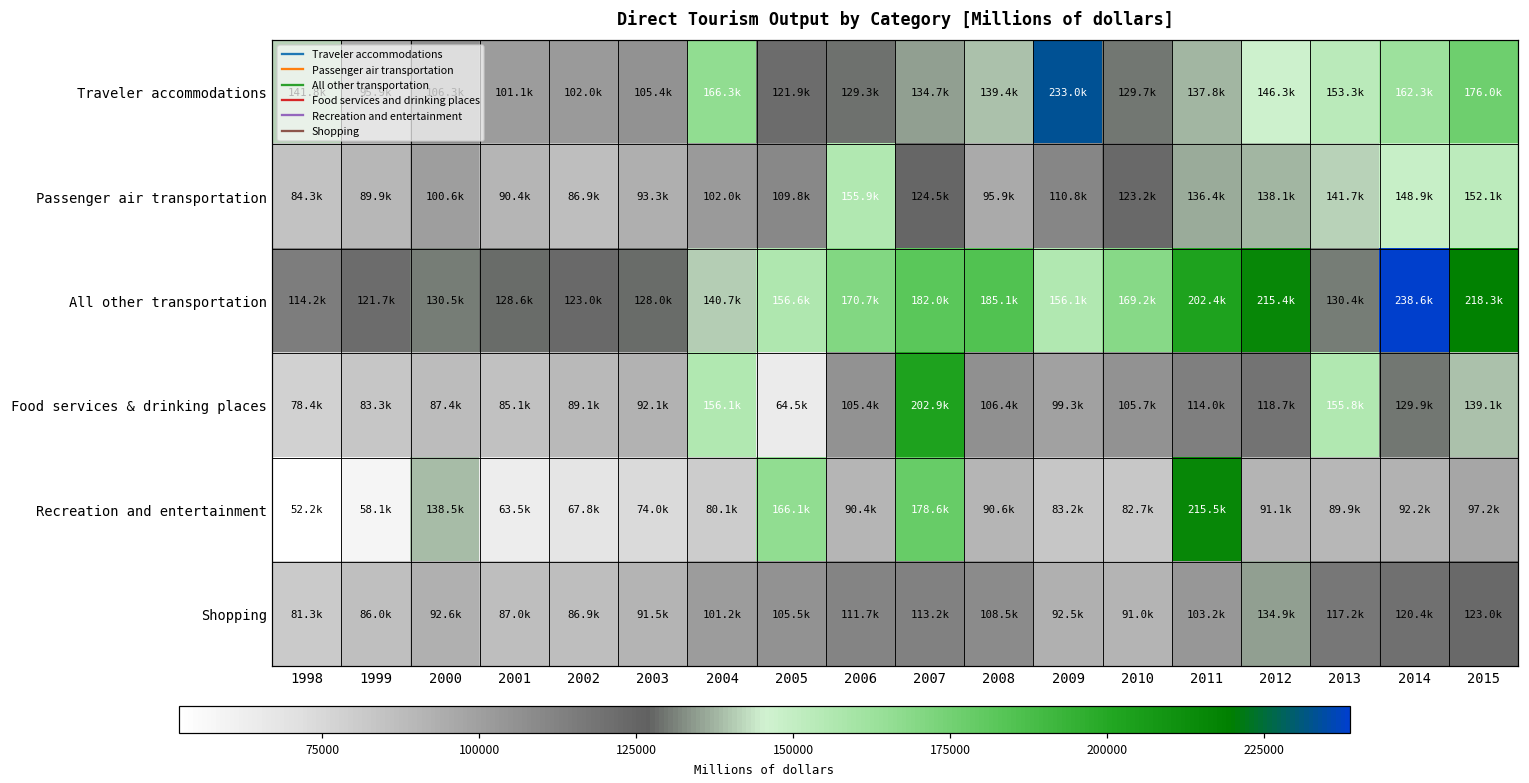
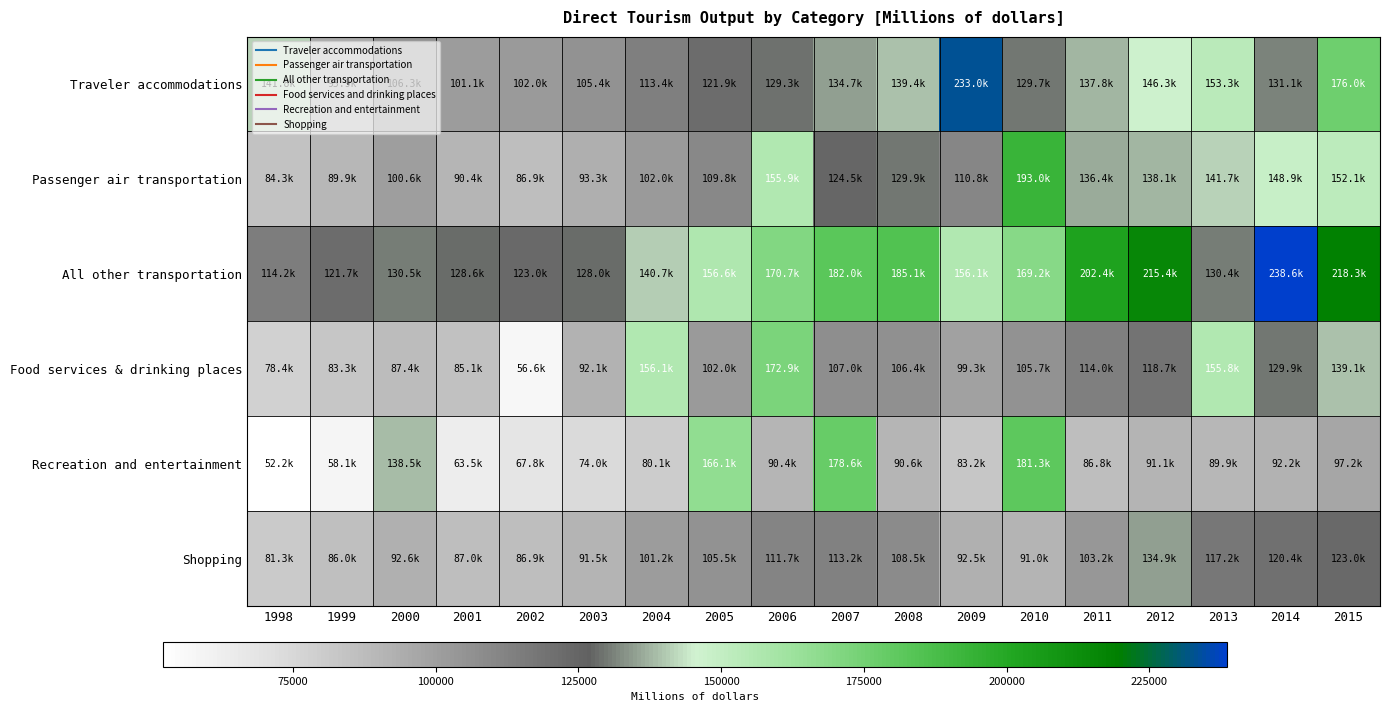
  {
    "Traveler accommodations": {
      "2001": "101.1k",
      "2002": "102.0k",
      "2003": "105.4k",
-     "2004": "166.3k",
+     "2004": "113.4k",
      "2005": "121.9k",
      "2006": "129.3k",
      "2007": "134.7k",
      "2008": "139.4k",
      "2009": "233.0k",
      "2010": "129.7k",
      "2011": "137.8k",
      "2012": "146.3k",
      "2013": "153.3k",
-     "2014": "162.3k",
+     "2014": "131.1k",
      "2015": "176.0k"
    },
    "Passenger air transportation": {
      "1998": "84.3k",
      "1999": "89.9k",
      "2000": "100.6k",
      "2001": "90.4k",
      "2002": "86.9k",
      "2003": "93.3k",
      "2004": "102.0k",
      "2005": "109.8k",
      "2006": "155.9k",
      "2007": "124.5k",
-     "2008": "95.9k",
+     "2008": "129.9k",
      "2009": "110.8k",
-     "2010": "123.2k",
+     "2010": "193.0k",
      "2011": "136.4k",
      "2012": "138.1k",
      "2013": "141.7k",
      "2014": "148.9k",
      "2015": "152.1k"
    },
    "All other transportation": {
      "1998": "114.2k",
      "1999": "121.7k",
      "2000": "130.5k",
      "2001": "128.6k",
      "2002": "123.0k",
      "2003": "128.0k",
      "2004": "140.7k",
      "2005": "156.6k",
      "2006": "170.7k",
      "2007": "182.0k",
      "2008": "185.1k",
      "2009": "156.1k",
      "2010": "169.2k",
      "2011": "202.4k",
      "2012": "215.4k",
      "2013": "130.4k",
      "2014": "238.6k",
      "2015": "218.3k"
    },
    "Food services & drinking places": {
      "1998": "78.4k",
      "1999": "83.3k",
      "2000": "87.4k",
      "2001": "85.1k",
-     "2002": "89.1k",
+     "2002": "56.6k",
      "2003": "92.1k",
      "2004": "156.1k",
-     "2005": "64.5k",
-     "2006": "105.4k",
-     "2007": "202.9k",
+     "2005": "102.0k",
+     "2006": "172.9k",
+     "2007": "107.0k",
      "2008": "106.4k",
      "2009": "99.3k",
      "2010": "105.7k",
      "2011": "114.0k",
      "2012": "118.7k",
      "2013": "155.8k",
      "2014": "129.9k",
      "2015": "139.1k"
    },
    "Recreation and entertainment": {
      "1998": "52.2k",
      "1999": "58.1k",
      "2000": "138.5k",
      "2001": "63.5k",
      "2002": "67.8k",
      "2003": "74.0k",
      "2004": "80.1k",
      "2005": "166.1k",
      "2006": "90.4k",
      "2007": "178.6k",
      "2008": "90.6k",
      "2009": "83.2k",
-     "2010": "82.7k",
-     "2011": "215.5k",
+     "2010": "181.3k",
+     "2011": "86.8k",
      "2012": "91.1k",
      "2013": "89.9k",
      "2014": "92.2k",
      "2015": "97.2k"
    },
    "Shopping": {
      "1998": "81.3k",
      "1999": "86.0k",
      "2000": "92.6k",
      "2001": "87.0k",
      "2002": "86.9k",
      "2003": "91.5k",
      "2004": "101.2k",
      "2005": "105.5k",
      "2006": "111.7k",
      "2007": "113.2k",
      "2008": "108.5k",
      "2009": "92.5k",
      "2010": "91.0k",
      "2011": "103.2k",
      "2012": "134.9k",
      "2013": "117.2k",
      "2014": "120.4k",
      "2015": "123.0k"
    }
  }
